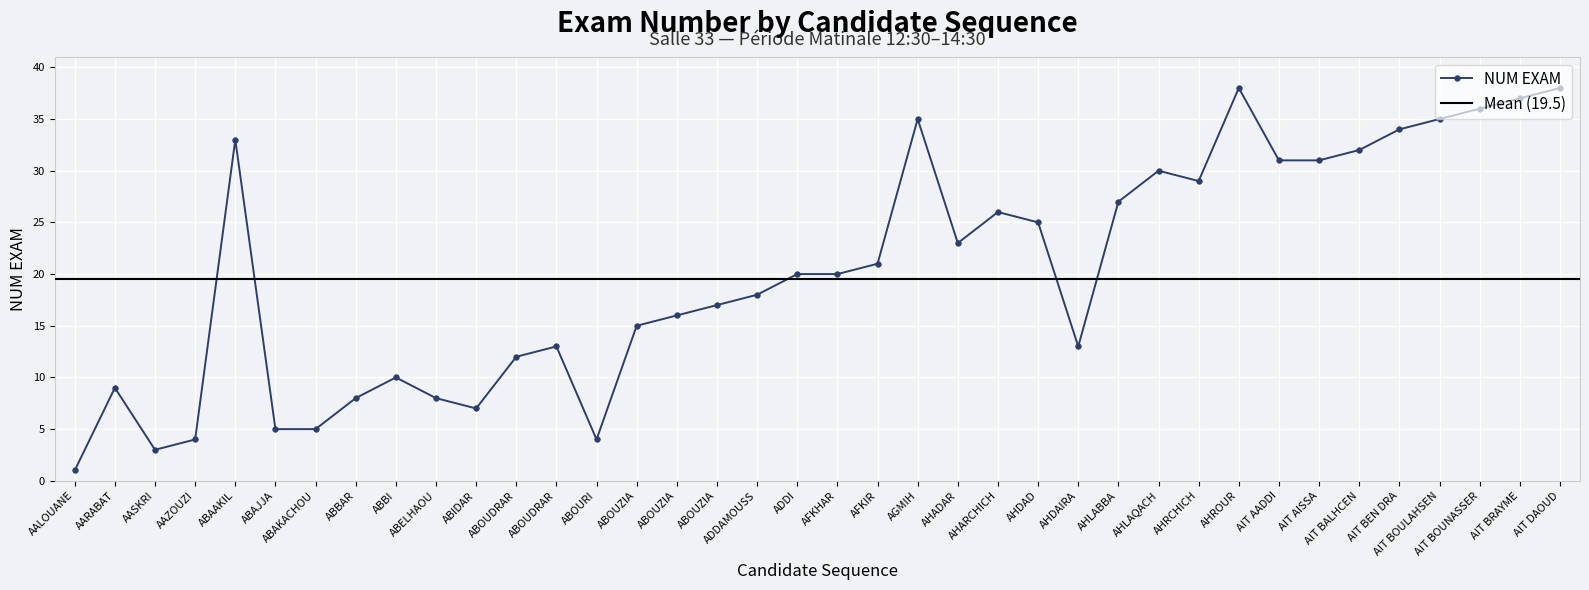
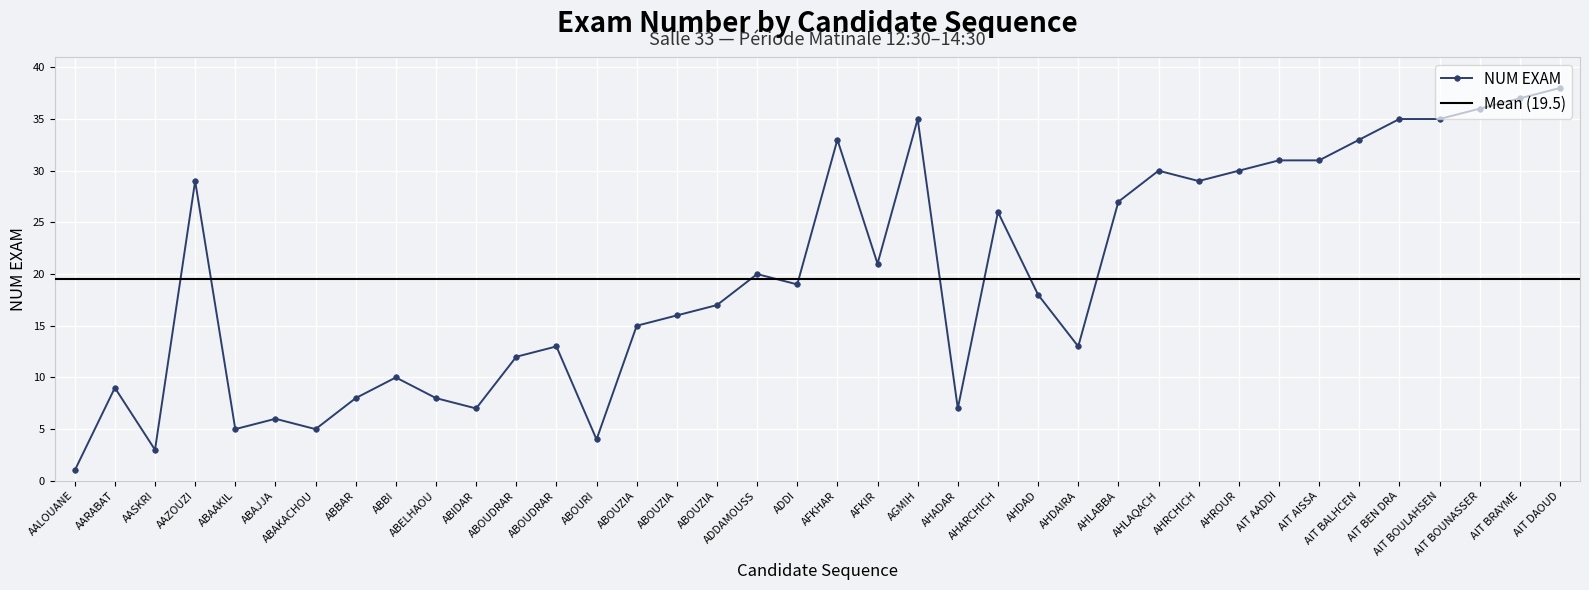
  {
    "AALOUANE": 1,
    "AARABAT": 9,
    "AASKRI": 3,
-   "AAZOUZI": 4,
-   "ABAAKIL": 33,
-   "ABAJJA": 5,
+   "AAZOUZI": 29,
+   "ABAAKIL": 5,
+   "ABAJJA": 6,
    "ABAKACHOU": 5,
    "ABBAR": 8,
    "ABBI": 10,
    "ABELHAOU": 8,
    "ABIDAR": 7,
    "ABOURI": 4,
-   "ADDAMOUSS": 18,
-   "ADDI": 20,
-   "AFKHAR": 20,
+   "ADDAMOUSS": 20,
+   "ADDI": 19,
+   "AFKHAR": 33,
    "AFKIR": 21,
    "AGMIH": 35,
-   "AHADAR": 23,
+   "AHADAR": 7,
    "AHARCHICH": 26,
-   "AHDAD": 25,
+   "AHDAD": 18,
    "AHDAIRA": 13,
    "AHLABBA": 27,
    "AHLAQACH": 30,
    "AHRCHICH": 29,
-   "AHROUR": 38,
+   "AHROUR": 30,
    "AIT AADDI": 31,
    "AIT AISSA": 31,
-   "AIT BALHCEN": 32,
-   "AIT BEN DRA": 34,
+   "AIT BALHCEN": 33,
+   "AIT BEN DRA": 35,
    "AIT BOULAHSEN": 35
  }
